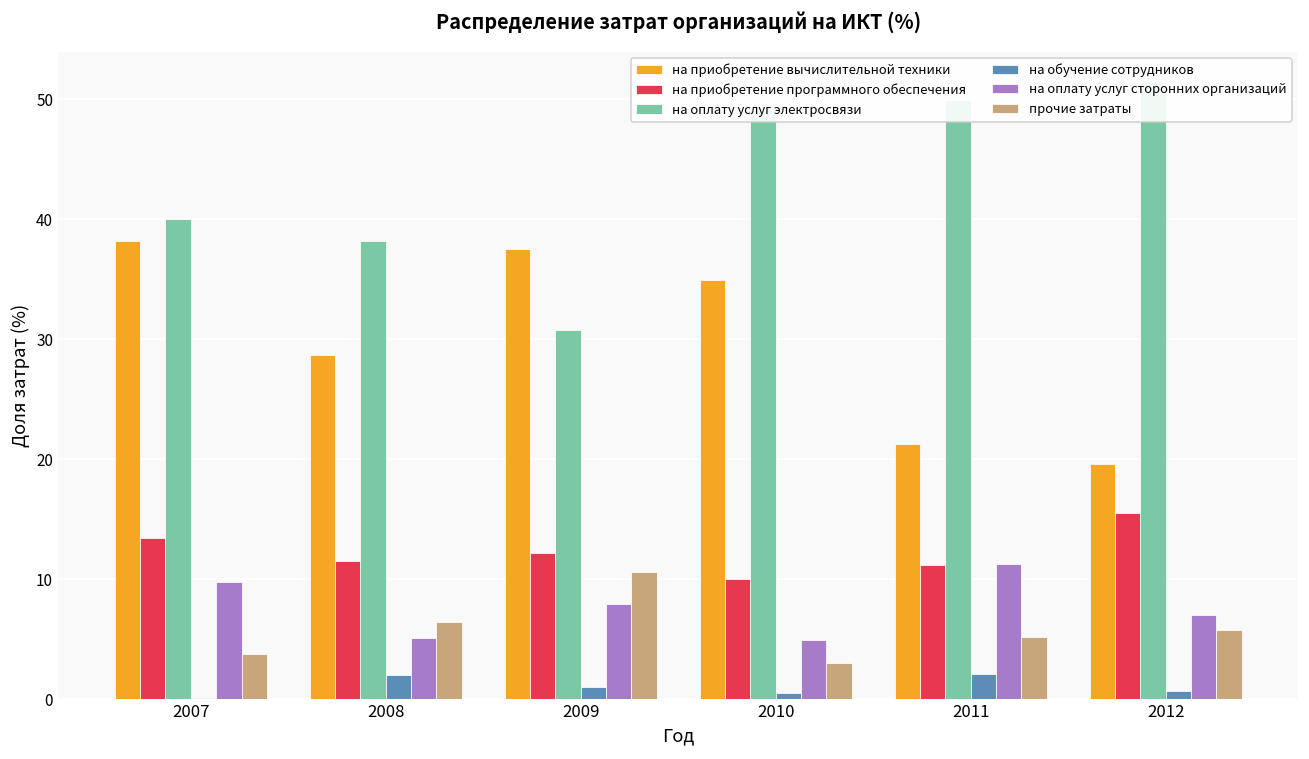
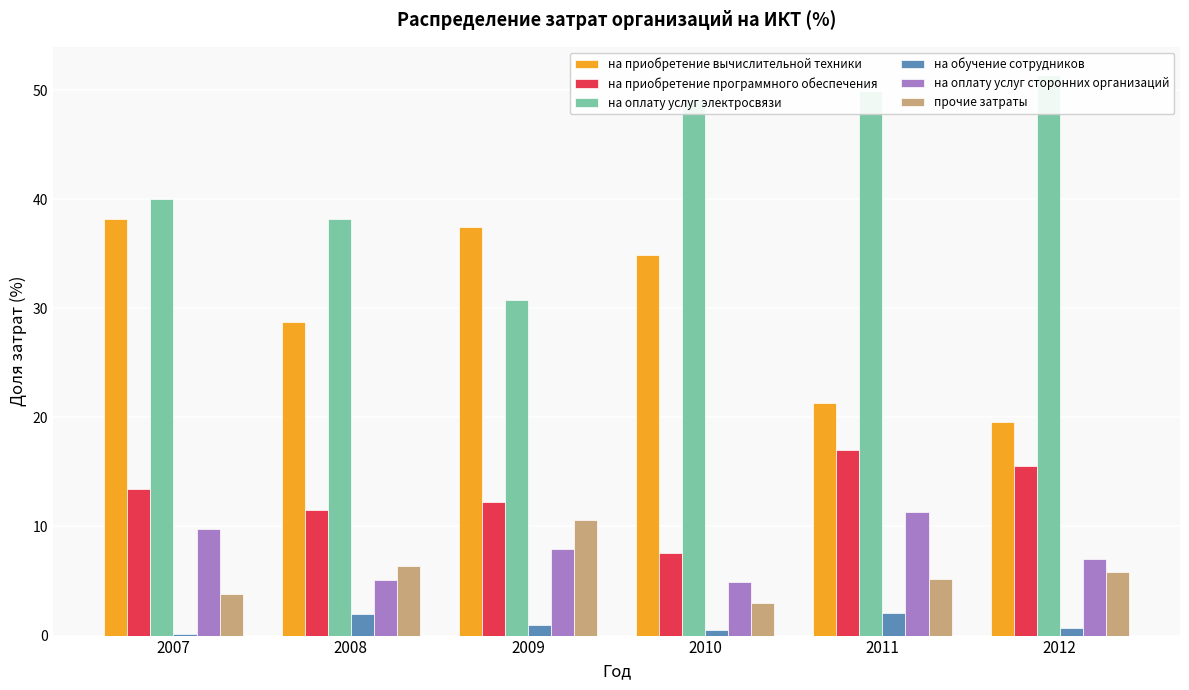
  {
    "на приобретение вычислительной техники": {
      "2007": 38.2,
      "2008": 28.7,
      "2009": 37.5,
      "2010": 34.9,
      "2011": 21.3,
      "2012": 19.6
    },
    "на приобретение программного обеспечения": {
      "2007": 13.4,
      "2008": 11.5,
      "2009": 12.2,
-     "2010": 10.0,
-     "2011": 11.2,
+     "2010": 7.6,
+     "2011": 17.0,
      "2012": 15.5
    },
    "на оплату услуг электросвязи": {
      "2007": 40.0,
      "2008": 38.2,
      "2009": 30.8
    },
    "на обучение сотрудников": {
      "2008": 2.0,
      "2009": 1.0,
      "2010": 0.5,
      "2011": 2.1,
      "2012": 0.7
    },
    "на оплату услуг сторонних организаций": {
      "2007": 9.8,
      "2008": 5.1,
      "2009": 7.9,
      "2010": 4.9,
      "2011": 11.3,
      "2012": 7.0
    },
    "прочие затраты": {
      "2007": 3.8,
      "2008": 6.4,
      "2009": 10.6,
      "2010": 3.0,
      "2011": 5.2,
      "2012": 5.8
    }
  }
